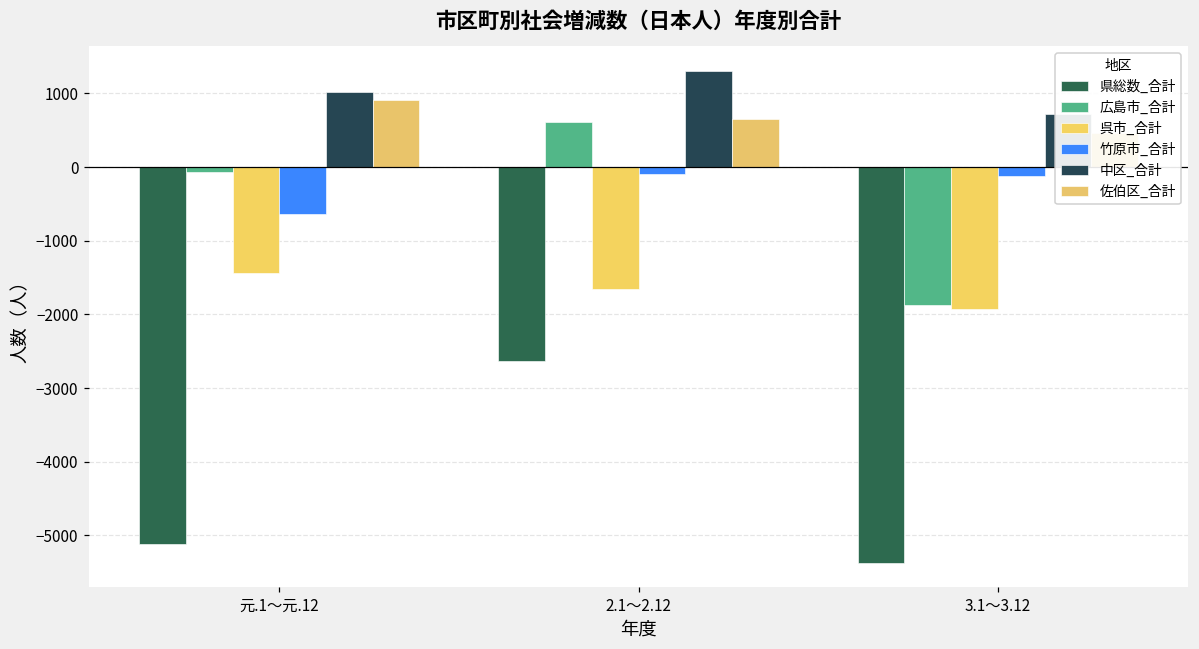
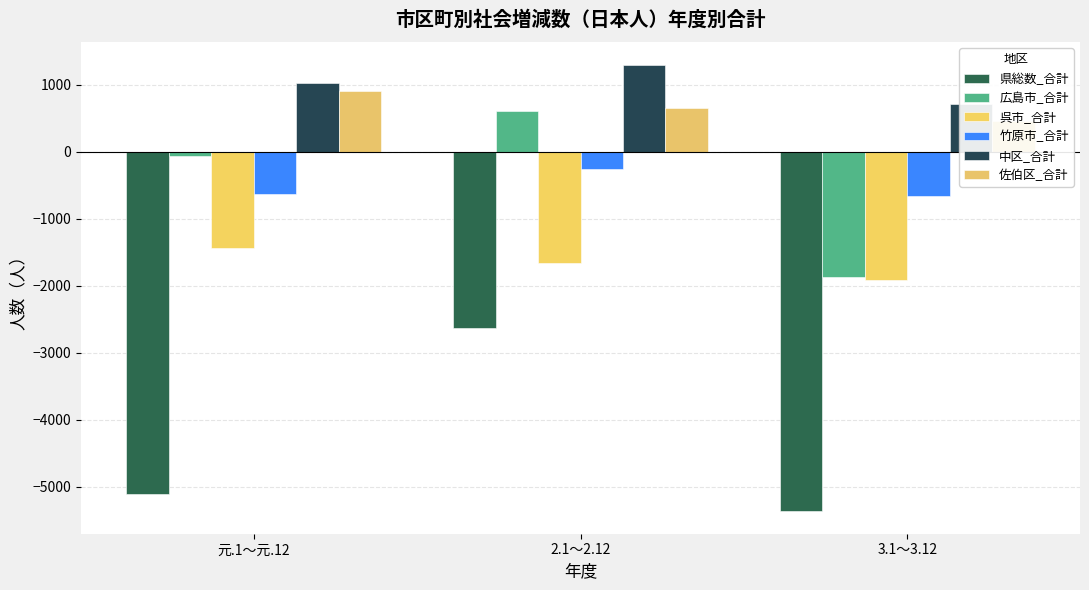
  {
    "広島市_合計": {
      "元.1～元.12": -100,
      "2.1～2.12": 600,
      "3.1～3.12": -1900
    },
    "竹原市_合計": {
      "元.1～元.12": -600,
-     "2.1～2.12": -100,
-     "3.1～3.12": -100
+     "2.1～2.12": -300,
+     "3.1～3.12": -700
    }
  }
